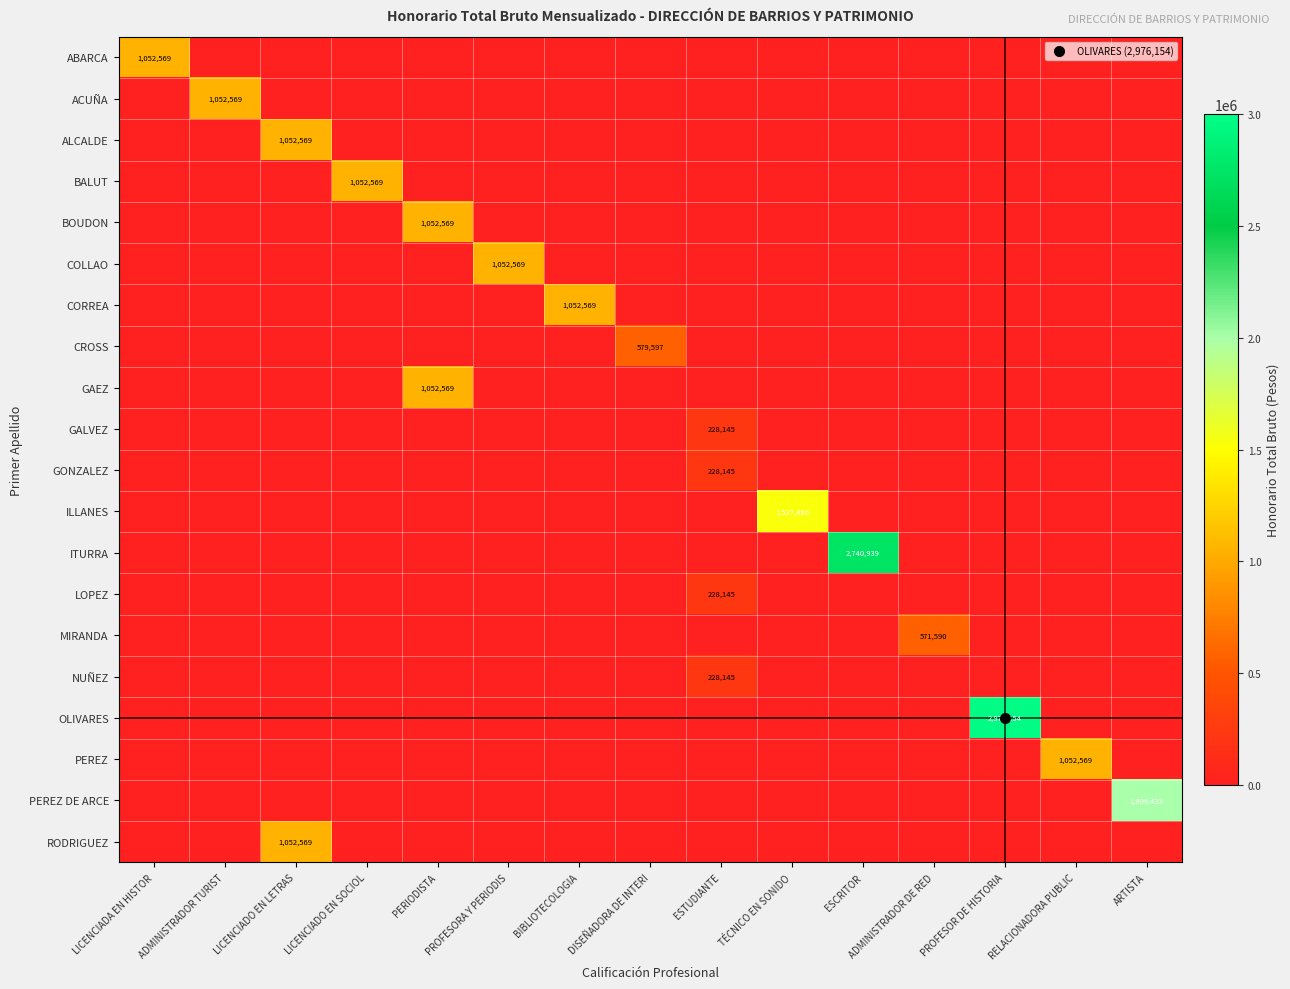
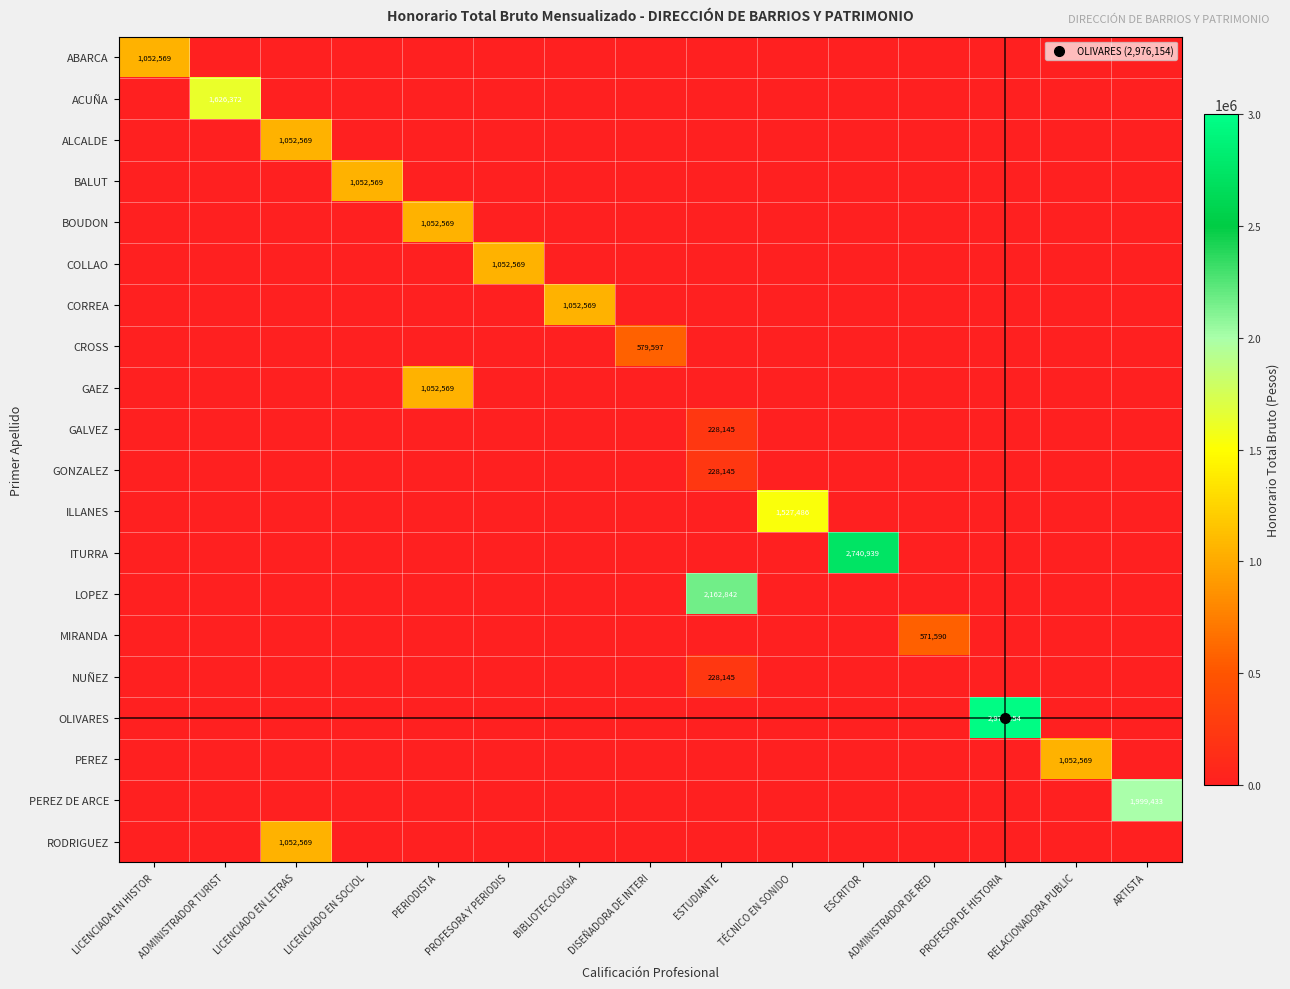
  {
    "ABARCA": {
      "LICENCIADA EN HISTOR": "1,052,569"
    },
    "ACUÑA": {
-     "ADMINISTRADOR TURIST": "1,052,569"
+     "ADMINISTRADOR TURIST": "1,626,372"
    },
    "ALCALDE": {
      "LICENCIADO EN LETRAS": "1,052,569"
    },
    "BALUT": {
      "LICENCIADO EN SOCIOL": "1,052,569"
    },
    "BOUDON": {
      "PERIODISTA": "1,052,569"
    },
    "COLLAO": {
      "PROFESORA Y PERIODIS": "1,052,569"
    },
    "CORREA": {
      "BIBLIOTECOLOGIA": "1,052,569"
    },
    "CROSS": {
      "DISEÑADORA DE INTERI": "579,597"
    },
    "GAEZ": {
      "PERIODISTA": "1,052,569"
    },
    "GALVEZ": {
      "ESTUDIANTE": "228,145"
    },
    "GONZALEZ": {
      "ESTUDIANTE": "228,145"
    },
    "ILLANES": {
      "TÉCNICO EN SONIDO": "1,527,486"
    },
    "ITURRA": {
      "ESCRITOR": "2,740,939"
    },
    "LOPEZ": {
-     "ESTUDIANTE": "228,145"
+     "ESTUDIANTE": "2,162,842"
    },
    "MIRANDA": {
      "ADMINISTRADOR DE RED": "571,590"
    },
    "NUÑEZ": {
      "ESTUDIANTE": "228,145"
    },
    "PEREZ": {
      "RELACIONADORA PUBLIC": "1,052,569"
    },
    "PEREZ DE ARCE": {
      "ARTISTA": "1,999,433"
    },
    "RODRIGUEZ": {
      "LICENCIADO EN LETRAS": "1,052,569"
    }
  }
